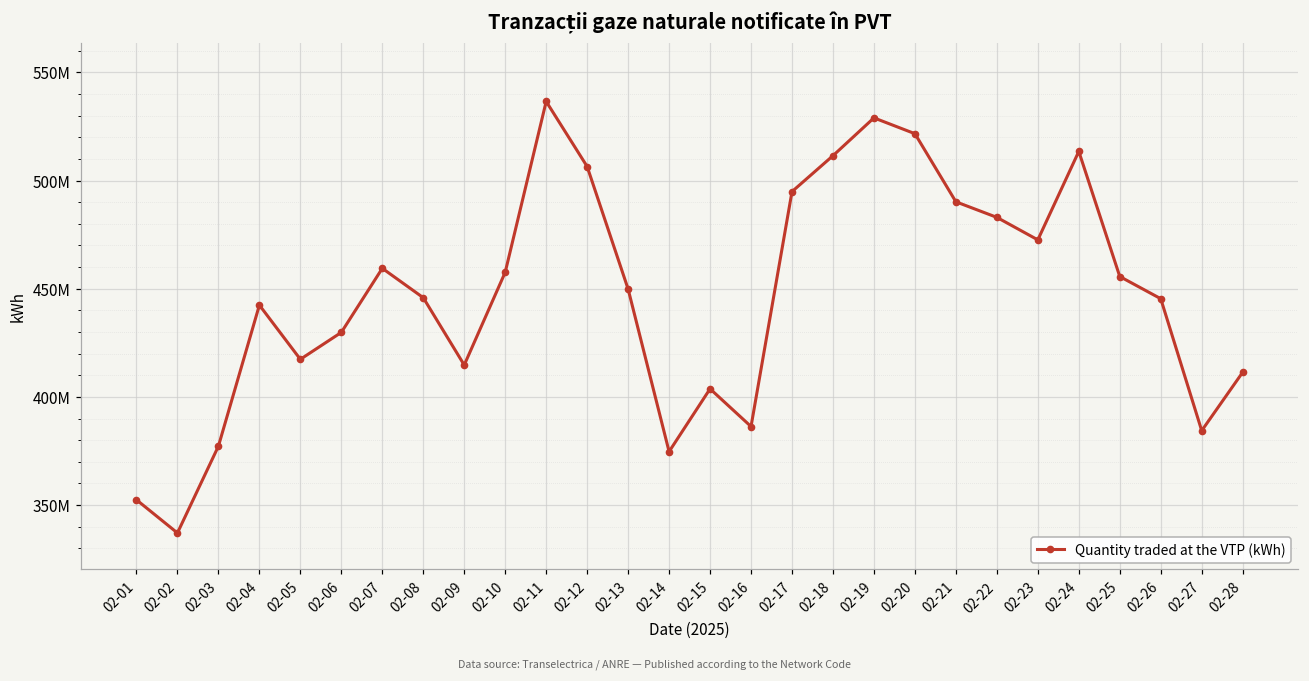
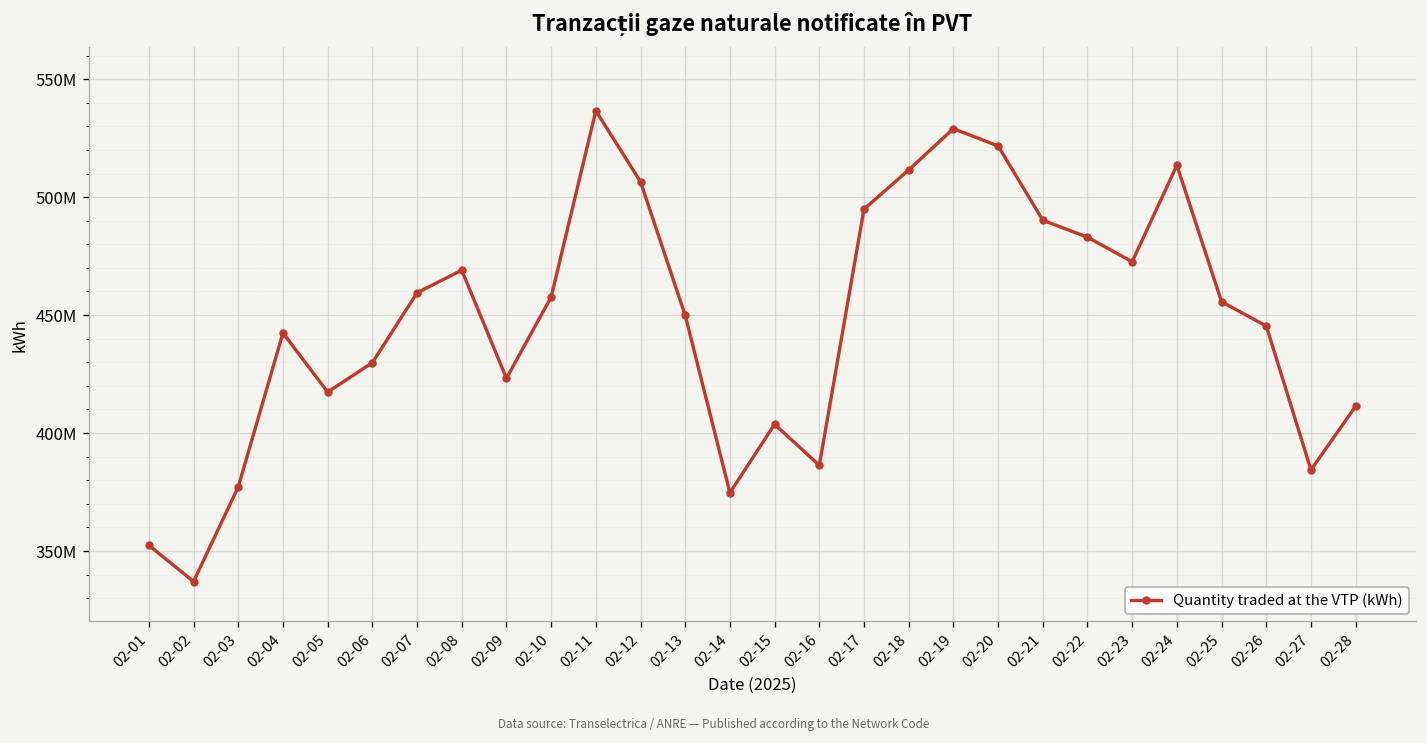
  {
    "02-01": 352000000,
    "02-02": 337000000,
    "02-03": 377000000,
    "02-04": 442000000,
    "02-05": 417000000,
    "02-06": 430000000,
    "02-07": 459000000,
-   "02-08": 446000000,
-   "02-09": 415000000,
+   "02-08": 469000000,
+   "02-09": 423000000,
    "02-10": 458000000,
    "02-11": 537000000,
    "02-12": 506000000,
    "02-13": 450000000,
    "02-14": 375000000,
    "02-15": 404000000,
    "02-16": 386000000,
    "02-17": 495000000,
    "02-18": 512000000,
    "02-19": 529000000,
    "02-20": 522000000,
    "02-21": 490000000,
    "02-22": 483000000,
    "02-23": 473000000,
    "02-24": 513000000,
    "02-25": 456000000,
    "02-26": 445000000,
    "02-27": 384000000,
    "02-28": 411000000
  }
